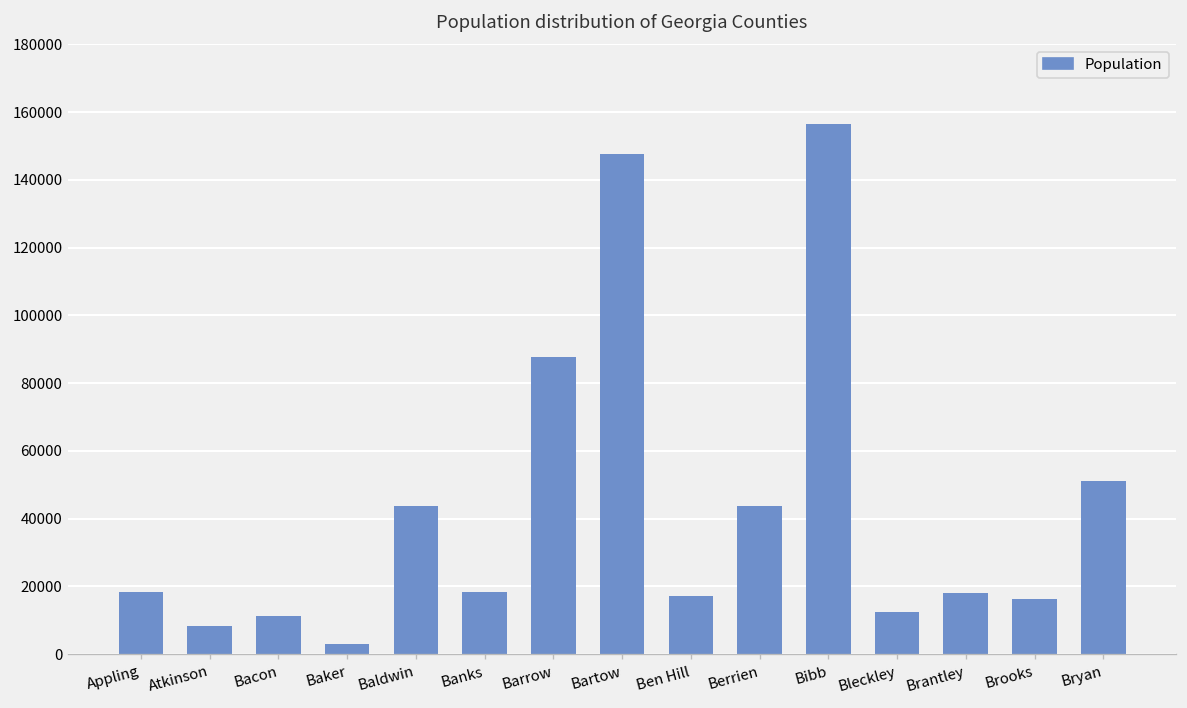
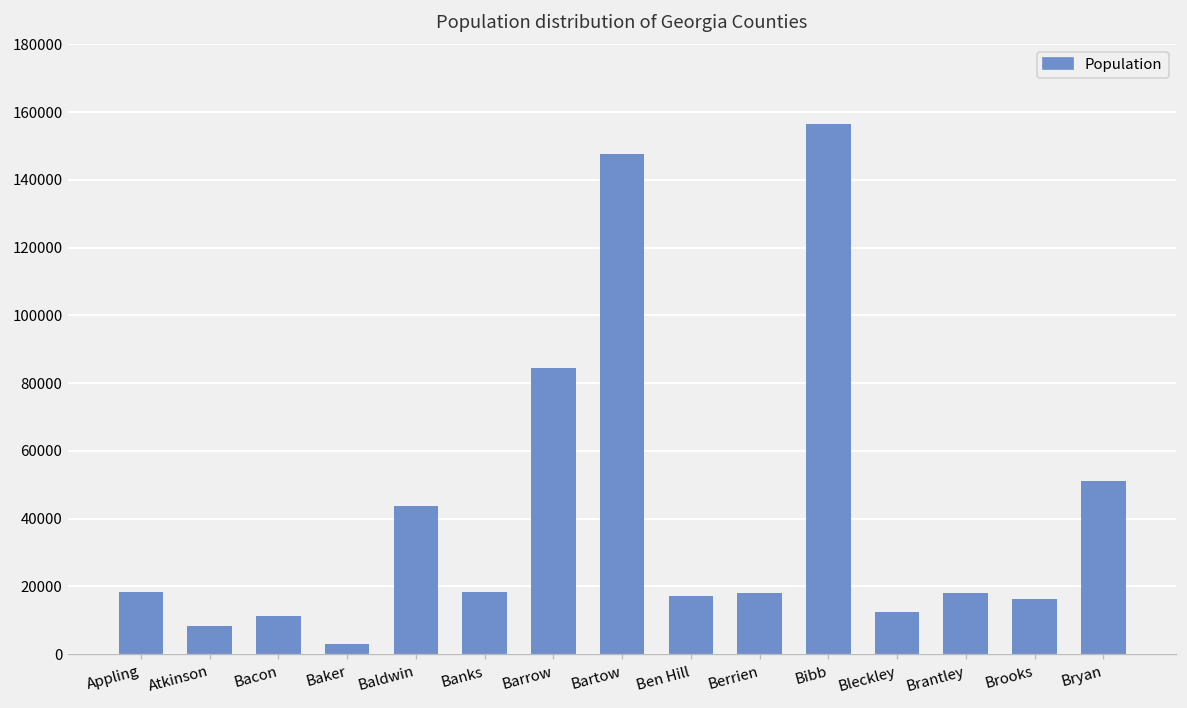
  {
    "Appling": 18000,
    "Atkinson": 8000,
    "Bacon": 11000,
    "Baker": 3000,
    "Baldwin": 44000,
    "Banks": 18000,
-   "Barrow": 88000,
+   "Barrow": 84000,
    "Bartow": 148000,
    "Ben Hill": 17000,
-   "Berrien": 44000,
+   "Berrien": 18000,
    "Bibb": 157000,
    "Bleckley": 12000,
    "Brantley": 18000,
    "Brooks": 16000,
    "Bryan": 51000
  }
